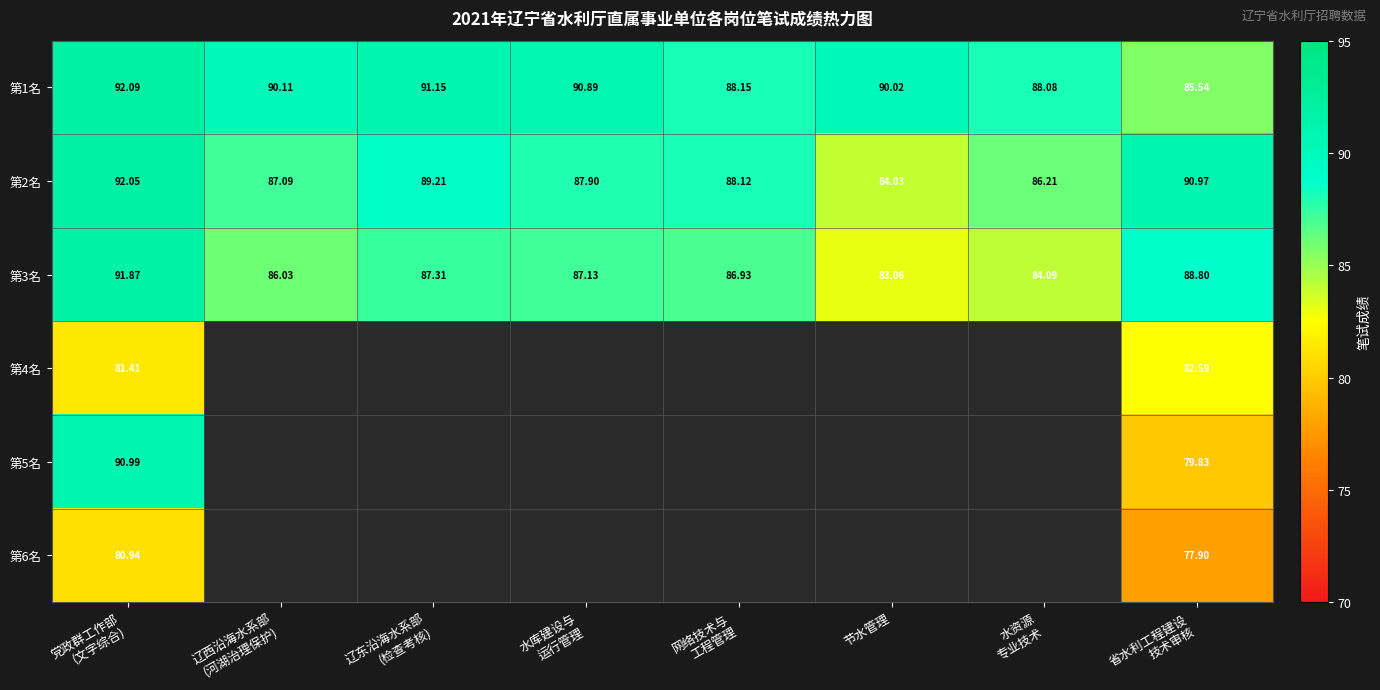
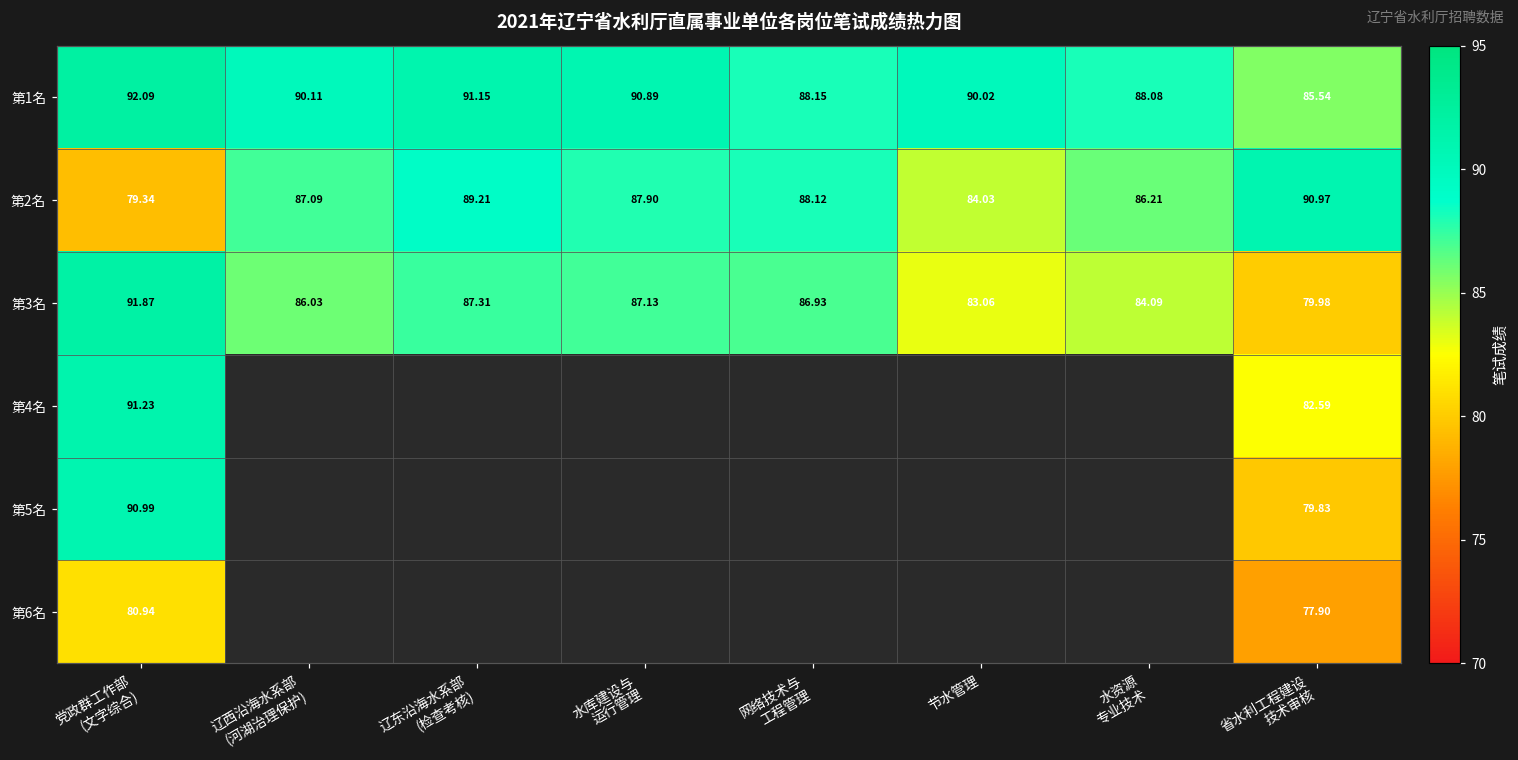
  {
    "第1名": {
      "党政群工作部 (文字综合)": 92.09,
      "辽西沿海水系部 (河湖治理保护)": 90.11,
      "辽东沿海水系部 (检查考核)": 91.15,
      "水库建设与 运行管理": 90.89,
      "网络技术与 工程管理": 88.15,
      "节水管理": 90.02,
      "水资源 专业技术": 88.08,
      "省水利工程建设 技术审核": 85.54
    },
    "第2名": {
-     "党政群工作部 (文字综合)": 92.05,
+     "党政群工作部 (文字综合)": 79.34,
      "辽西沿海水系部 (河湖治理保护)": 87.09,
      "辽东沿海水系部 (检查考核)": 89.21,
      "水库建设与 运行管理": 87.90,
      "网络技术与 工程管理": 88.12,
      "节水管理": 84.03,
      "水资源 专业技术": 86.21,
      "省水利工程建设 技术审核": 90.97
    },
    "第3名": {
      "党政群工作部 (文字综合)": 91.87,
      "辽西沿海水系部 (河湖治理保护)": 86.03,
      "辽东沿海水系部 (检查考核)": 87.31,
      "水库建设与 运行管理": 87.13,
      "网络技术与 工程管理": 86.93,
      "节水管理": 83.06,
      "水资源 专业技术": 84.09,
-     "省水利工程建设 技术审核": 88.80
+     "省水利工程建设 技术审核": 79.98
    },
    "第4名": {
-     "党政群工作部 (文字综合)": 81.41,
+     "党政群工作部 (文字综合)": 91.23,
      "省水利工程建设 技术审核": 82.59
    },
    "第5名": {
      "党政群工作部 (文字综合)": 90.99,
      "省水利工程建设 技术审核": 79.83
    },
    "第6名": {
      "党政群工作部 (文字综合)": 80.94,
      "省水利工程建设 技术审核": 77.90
    }
  }
